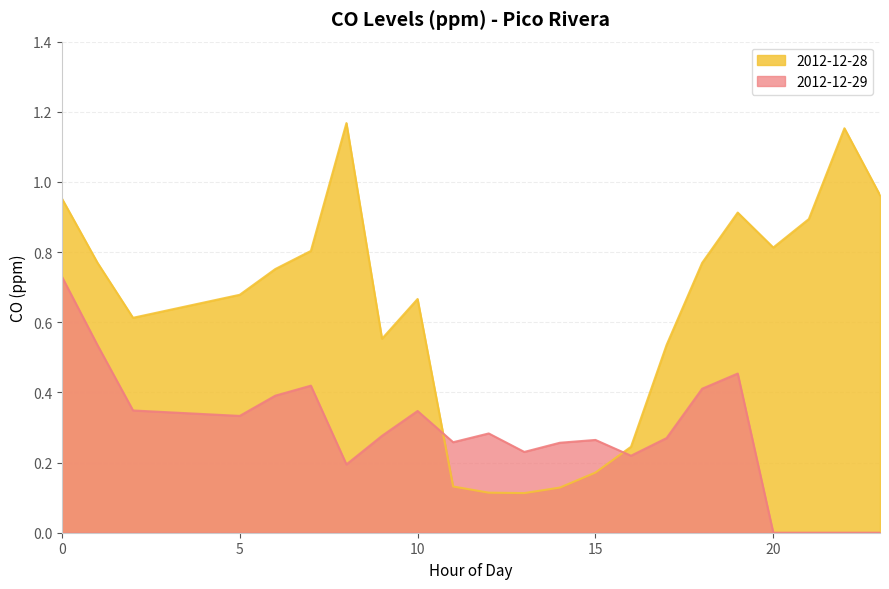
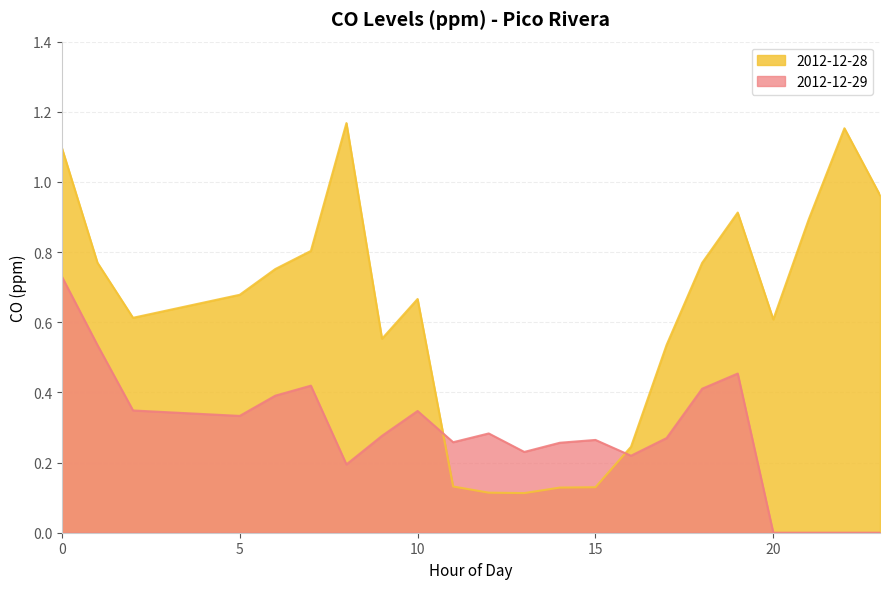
  {
    "2012-12-28": {
-     "0": 0.95,
+     "0": 1.10,
      "5": 0.68,
      "10": 0.67,
-     "15": 0.17,
-     "20": 0.81
+     "15": 0.13,
+     "20": 0.61
    },
    "2012-12-29": {
      "0": 0.73,
      "5": 0.33,
      "10": 0.35,
      "15": 0.26,
      "20": 0.00
    }
  }
